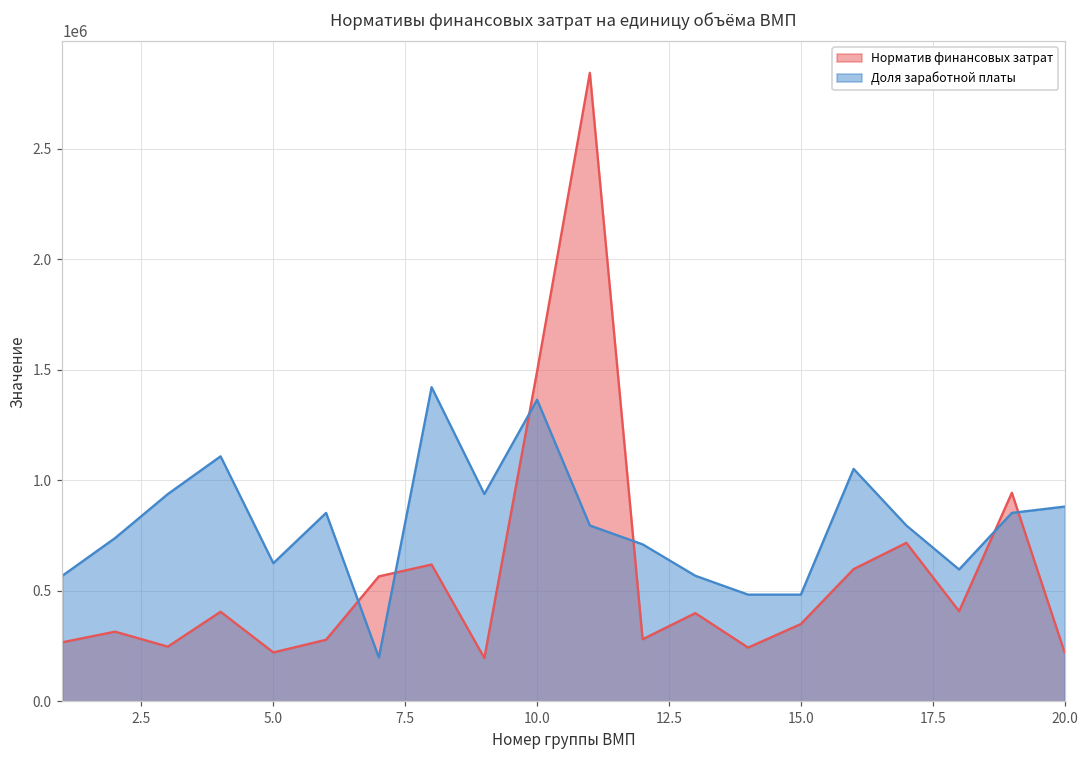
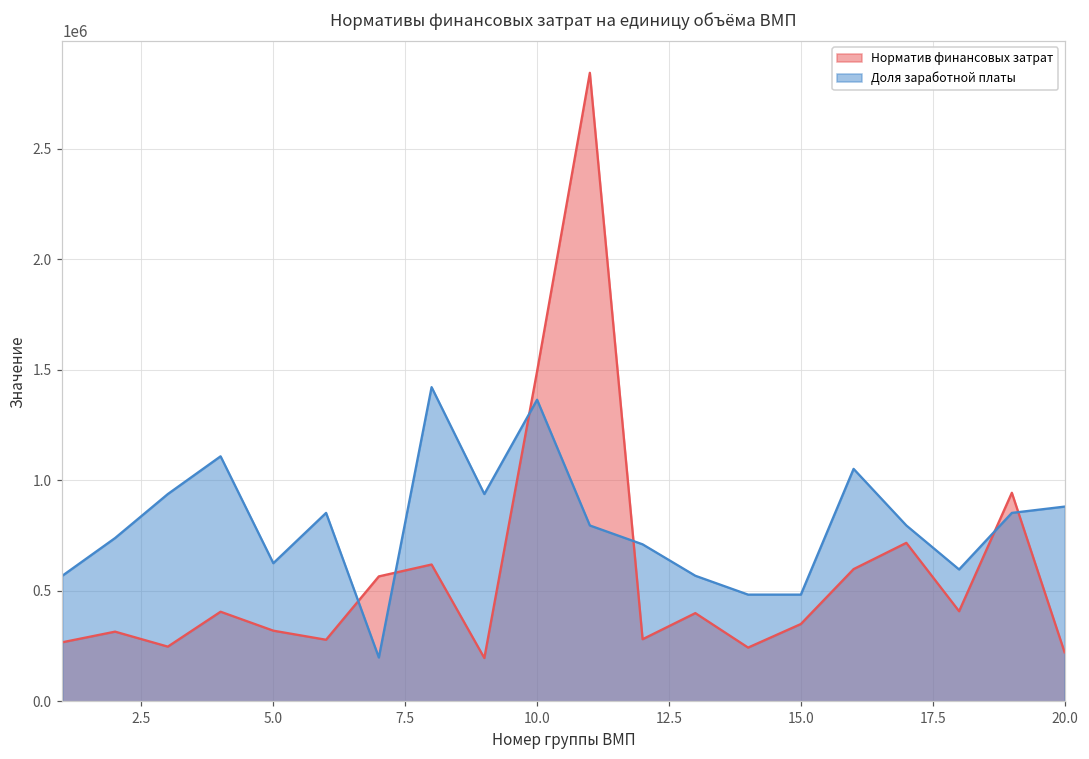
  {
    "Норматив финансовых затрат": {
-     "5.0": 220000,
+     "5.0": 320000,
      "10.0": 1490000,
      "15.0": 350000,
      "20.0": 220000
    }
  }
